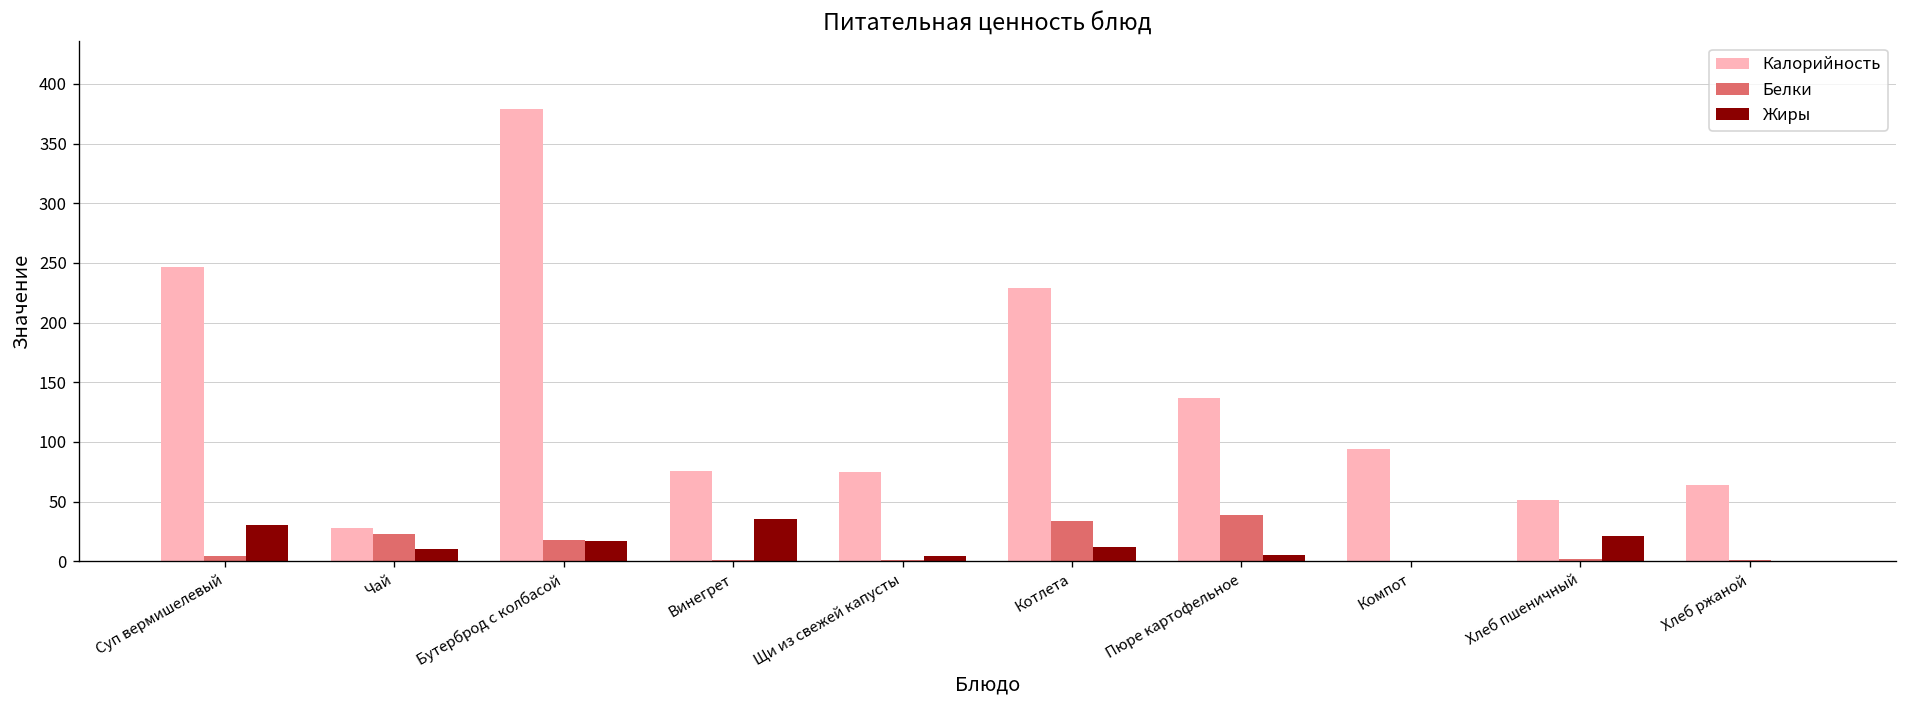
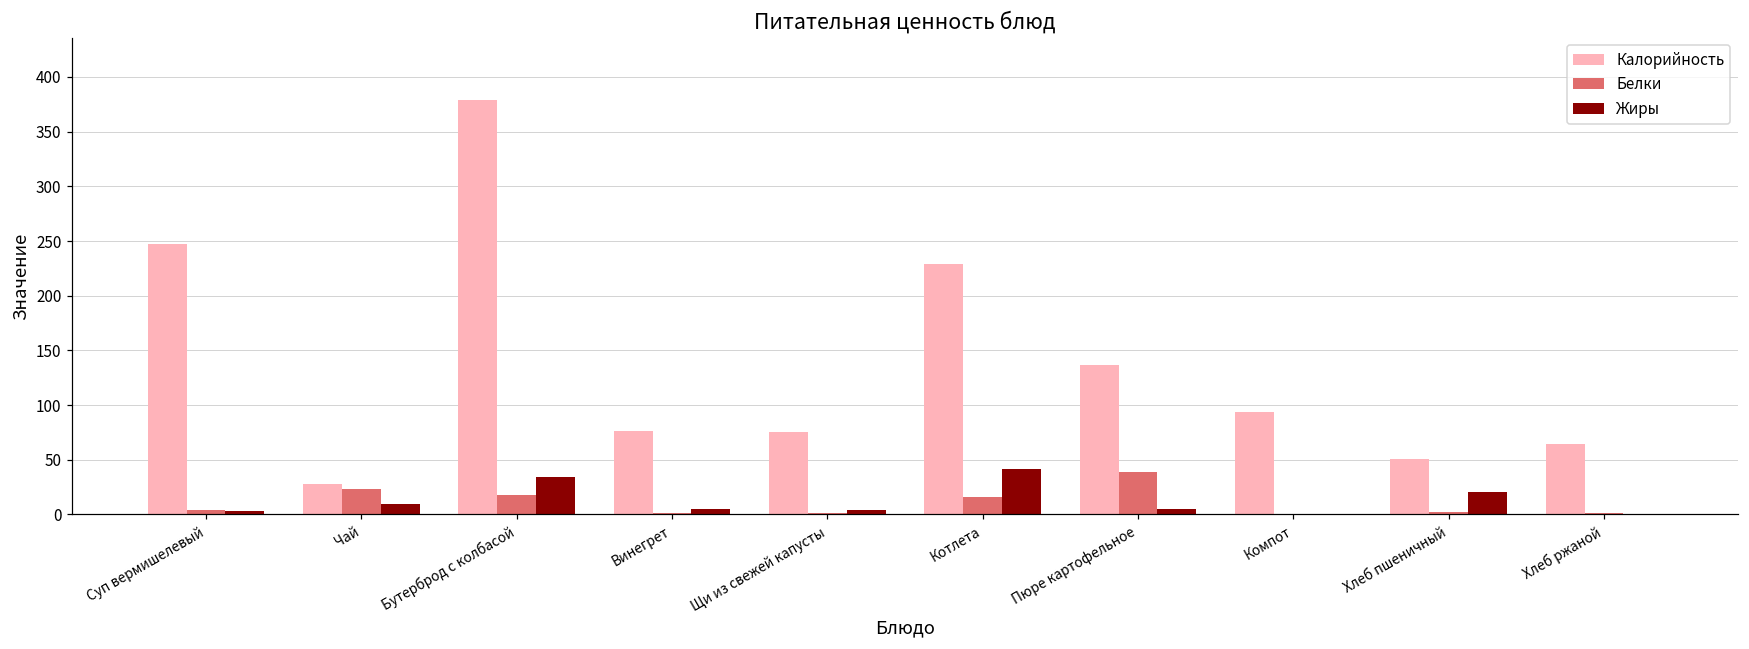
  {
    "Калорийность": {
      "Суп вермишелевый": 250,
      "Чай": 30,
      "Бутерброд с колбасой": 380,
      "Винегрет": 80,
      "Щи из свежей капусты": 80,
      "Котлета": 230,
      "Пюре картофельное": 140,
      "Компот": 90,
      "Хлеб пшеничный": 50,
      "Хлеб ржаной": 60
    },
    "Белки": {
      "Суп вермишелевый": 0,
      "Чай": 20,
      "Бутерброд с колбасой": 20,
-     "Котлета": 30,
+     "Котлета": 20,
      "Пюре картофельное": 40,
      "Компот": 0
    },
    "Жиры": {
-     "Суп вермишелевый": 30,
+     "Суп вермишелевый": 0,
      "Чай": 10,
-     "Бутерброд с колбасой": 20,
-     "Винегрет": 40,
+     "Бутерброд с колбасой": 30,
+     "Винегрет": 10,
      "Щи из свежей капусты": 0,
-     "Котлета": 10,
+     "Котлета": 40,
      "Пюре картофельное": 10,
      "Компот": 0,
      "Хлеб пшеничный": 20,
      "Хлеб ржаной": 0
    }
  }
